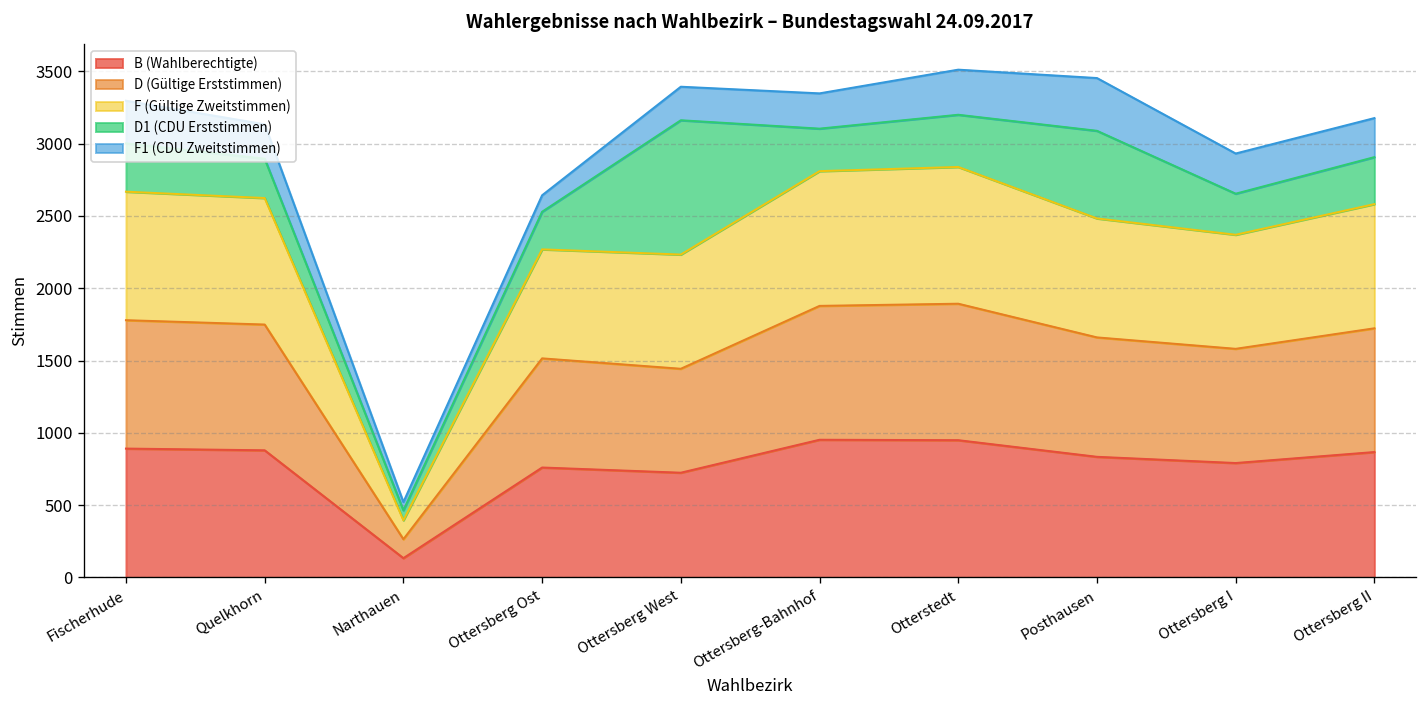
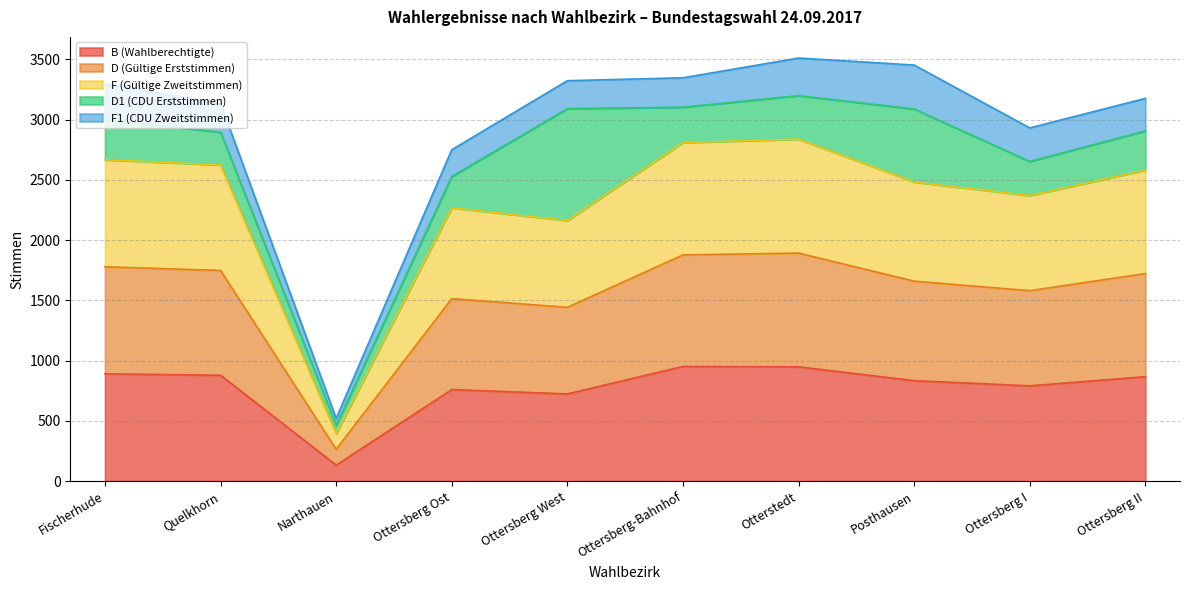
  {
    "F (Gültige Zweitstimmen)": {
      "Fischerhude": 890,
      "Quelkhorn": 880,
      "Narthauen": 130,
      "Ottersberg Ost": 750,
-     "Ottersberg West": 790,
+     "Ottersberg West": 720,
      "Ottersberg-Bahnhof": 930,
      "Otterstedt": 950,
      "Posthausen": 820,
      "Ottersberg I": 790,
      "Ottersberg II": 860
    },
    "D1 (CDU Erststimmen)": {
      "Quelkhorn": 270,
      "Narthauen": 70,
      "Ottersberg Ost": 260,
      "Ottersberg West": 930,
      "Ottersberg-Bahnhof": 290,
      "Otterstedt": 360,
      "Posthausen": 610,
      "Ottersberg I": 280,
      "Ottersberg II": 330
    },
    "F1 (CDU Zweitstimmen)": {
      "Narthauen": 60,
-     "Ottersberg Ost": 110,
+     "Ottersberg Ost": 220,
      "Ottersberg West": 230,
      "Ottersberg-Bahnhof": 240,
      "Otterstedt": 310,
      "Posthausen": 370,
      "Ottersberg I": 280,
      "Ottersberg II": 270
    }
  }
